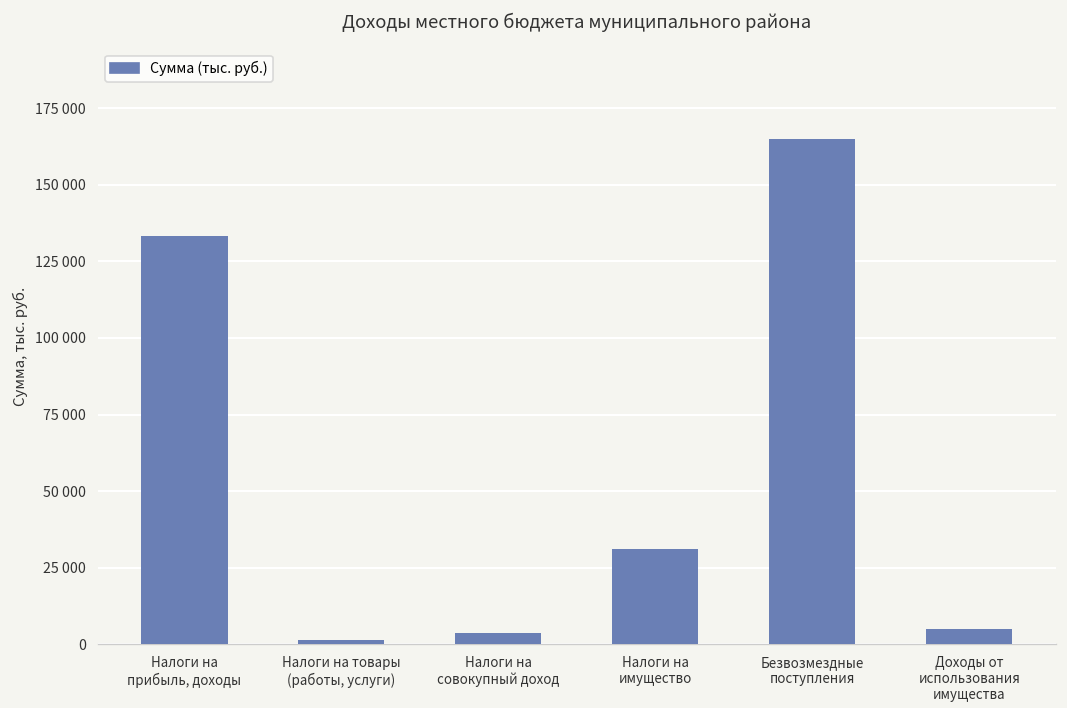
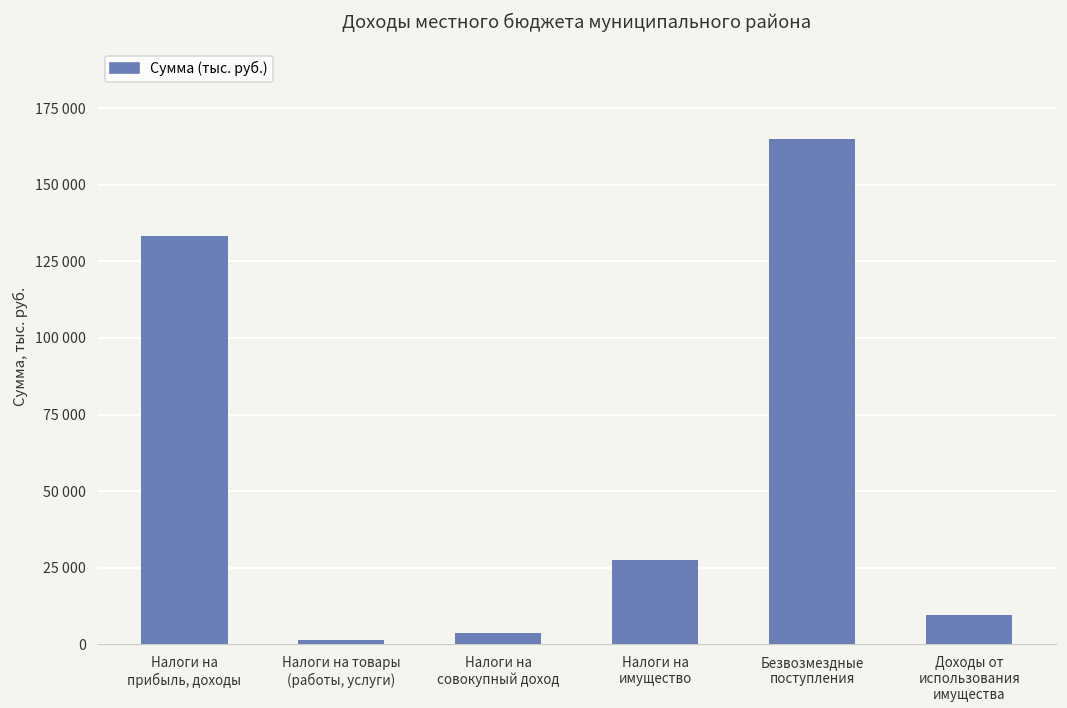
  {
    "Налоги на прибыль, доходы": 133000,
    "Налоги на товары (работы, услуги)": 1000,
    "Налоги на совокупный доход": 4000,
-   "Налоги на имущество": 31000,
+   "Налоги на имущество": 28000,
    "Безвозмездные поступления": 165000,
-   "Доходы от использования имущества": 5000
+   "Доходы от использования имущества": 10000
  }
